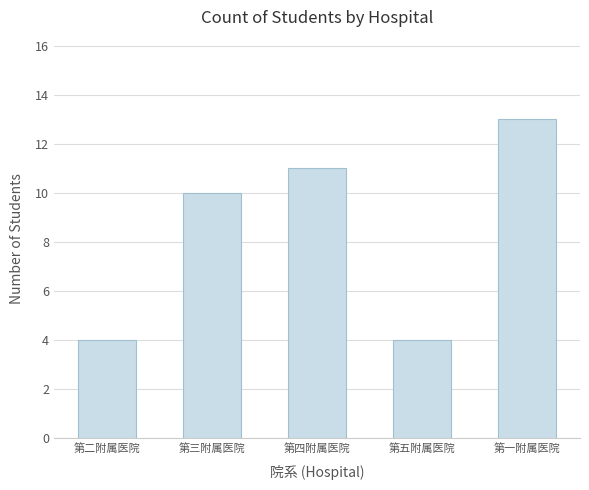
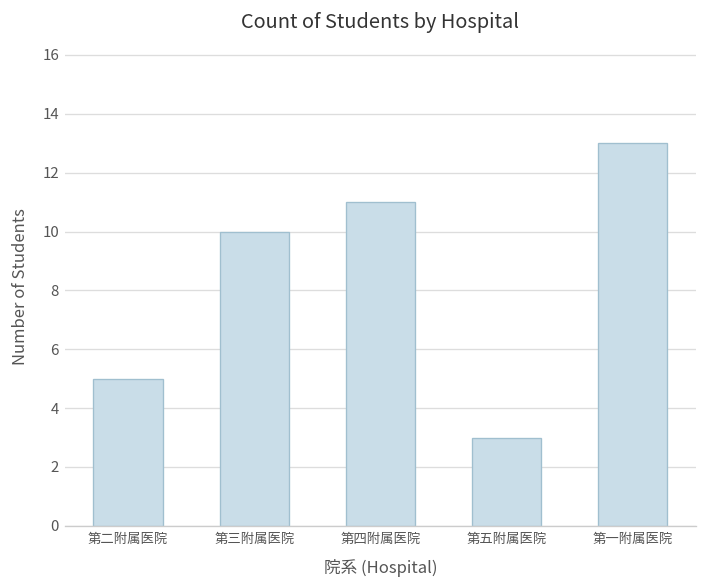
  {
-   "第二附属医院": 4,
+   "第二附属医院": 5,
    "第三附属医院": 10,
    "第四附属医院": 11,
-   "第五附属医院": 4,
+   "第五附属医院": 3,
    "第一附属医院": 13
  }
